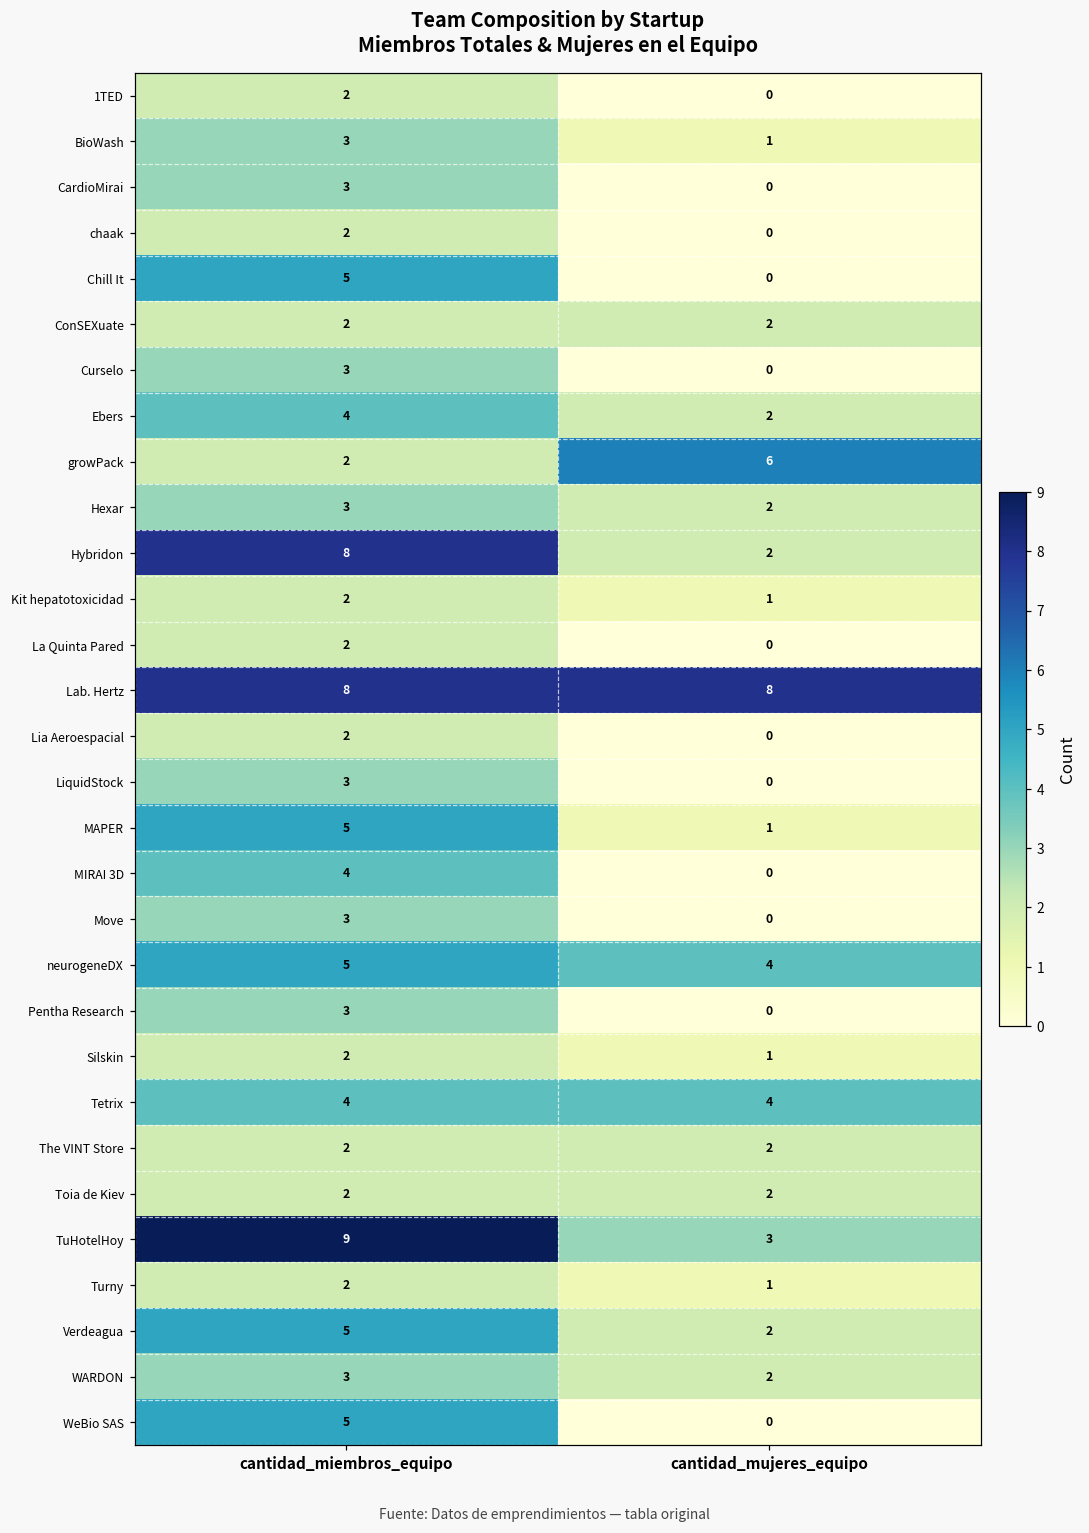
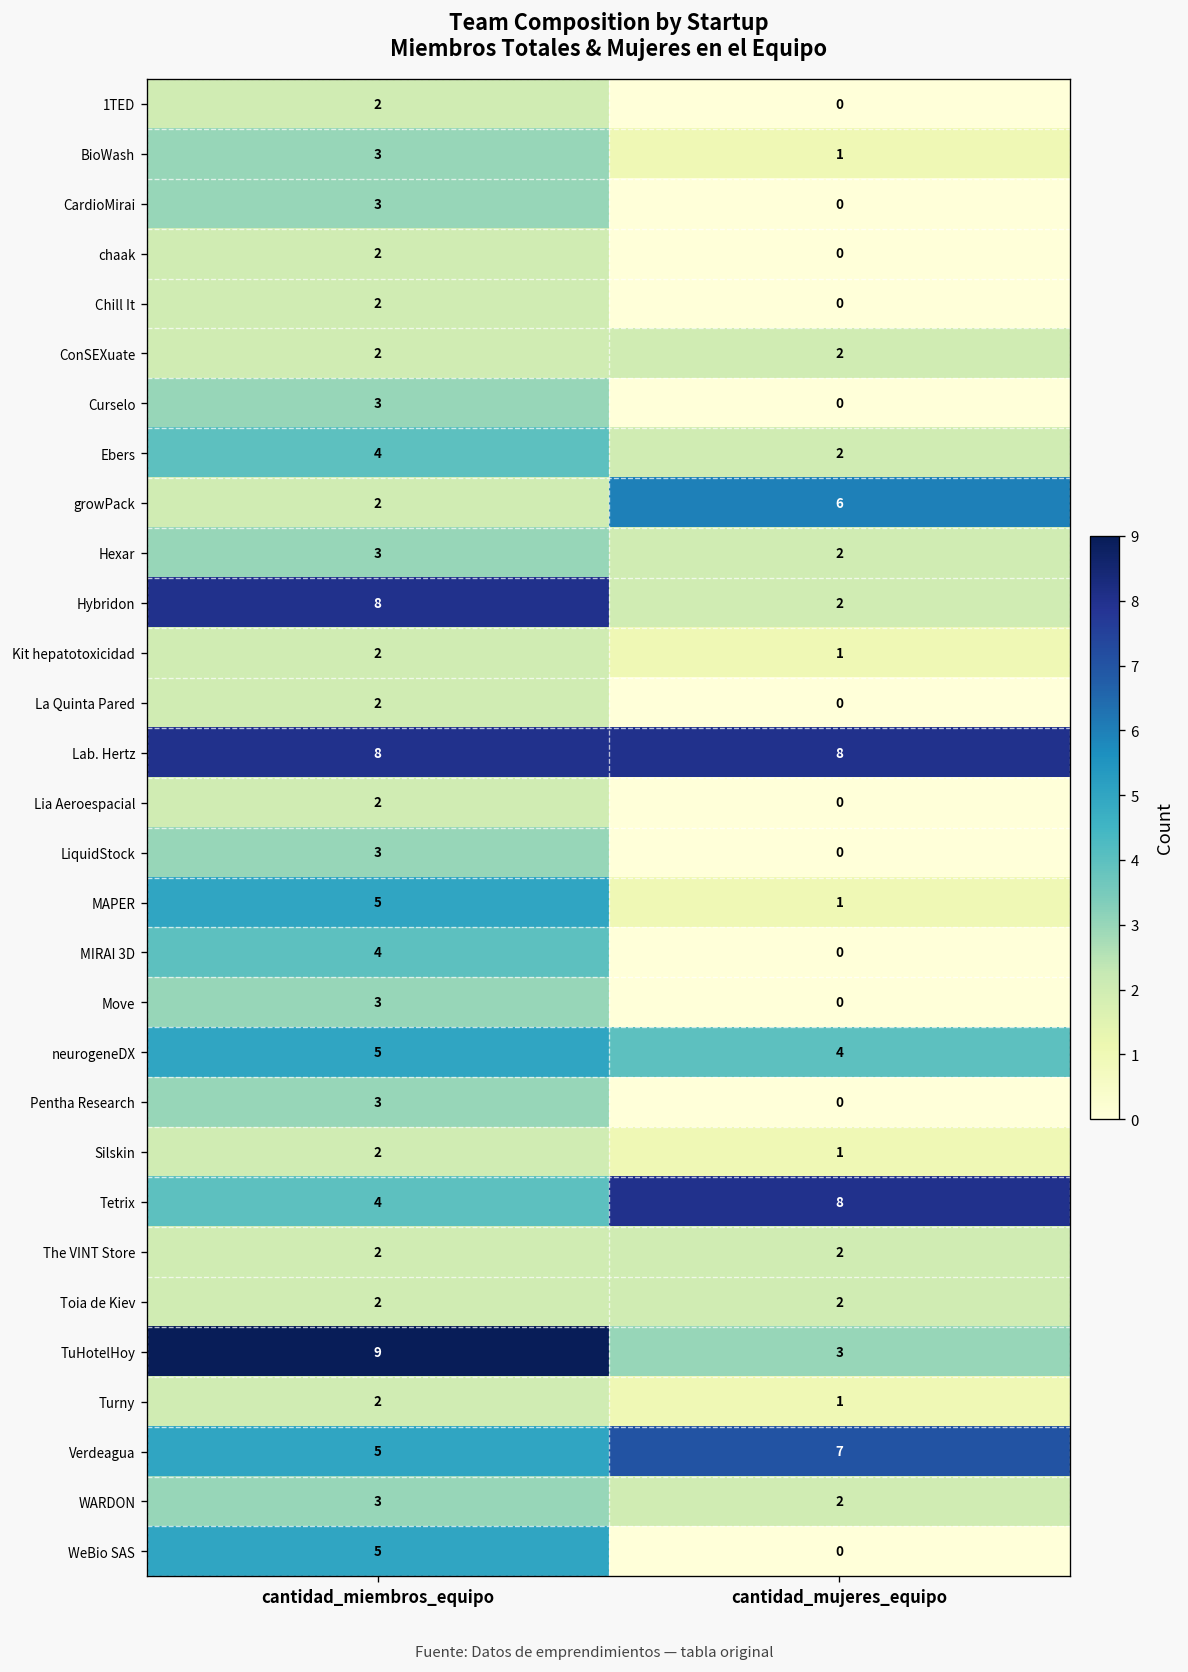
  {
    "1TED": {
      "cantidad_miembros_equipo": 2,
      "cantidad_mujeres_equipo": 0
    },
    "BioWash": {
      "cantidad_miembros_equipo": 3,
      "cantidad_mujeres_equipo": 1
    },
    "CardioMirai": {
      "cantidad_miembros_equipo": 3,
      "cantidad_mujeres_equipo": 0
    },
    "chaak": {
      "cantidad_miembros_equipo": 2,
      "cantidad_mujeres_equipo": 0
    },
    "Chill It": {
-     "cantidad_miembros_equipo": 5,
+     "cantidad_miembros_equipo": 2,
      "cantidad_mujeres_equipo": 0
    },
    "ConSEXuate": {
      "cantidad_miembros_equipo": 2,
      "cantidad_mujeres_equipo": 2
    },
    "Curselo": {
      "cantidad_miembros_equipo": 3,
      "cantidad_mujeres_equipo": 0
    },
    "Ebers": {
      "cantidad_miembros_equipo": 4,
      "cantidad_mujeres_equipo": 2
    },
    "growPack": {
      "cantidad_miembros_equipo": 2,
      "cantidad_mujeres_equipo": 6
    },
    "Hexar": {
      "cantidad_miembros_equipo": 3,
      "cantidad_mujeres_equipo": 2
    },
    "Hybridon": {
      "cantidad_miembros_equipo": 8,
      "cantidad_mujeres_equipo": 2
    },
    "Kit hepatotoxicidad": {
      "cantidad_miembros_equipo": 2,
      "cantidad_mujeres_equipo": 1
    },
    "La Quinta Pared": {
      "cantidad_miembros_equipo": 2,
      "cantidad_mujeres_equipo": 0
    },
    "Lab. Hertz": {
      "cantidad_miembros_equipo": 8,
      "cantidad_mujeres_equipo": 8
    },
    "Lia Aeroespacial": {
      "cantidad_miembros_equipo": 2,
      "cantidad_mujeres_equipo": 0
    },
    "LiquidStock": {
      "cantidad_miembros_equipo": 3,
      "cantidad_mujeres_equipo": 0
    },
    "MAPER": {
      "cantidad_miembros_equipo": 5,
      "cantidad_mujeres_equipo": 1
    },
    "MIRAI 3D": {
      "cantidad_miembros_equipo": 4,
      "cantidad_mujeres_equipo": 0
    },
    "Move": {
      "cantidad_miembros_equipo": 3,
      "cantidad_mujeres_equipo": 0
    },
    "neurogeneDX": {
      "cantidad_miembros_equipo": 5,
      "cantidad_mujeres_equipo": 4
    },
    "Pentha Research": {
      "cantidad_miembros_equipo": 3,
      "cantidad_mujeres_equipo": 0
    },
    "Silskin": {
      "cantidad_miembros_equipo": 2,
      "cantidad_mujeres_equipo": 1
    },
    "Tetrix": {
      "cantidad_miembros_equipo": 4,
-     "cantidad_mujeres_equipo": 4
+     "cantidad_mujeres_equipo": 8
    },
    "The VINT Store": {
      "cantidad_miembros_equipo": 2,
      "cantidad_mujeres_equipo": 2
    },
    "Toia de Kiev": {
      "cantidad_miembros_equipo": 2,
      "cantidad_mujeres_equipo": 2
    },
    "TuHotelHoy": {
      "cantidad_miembros_equipo": 9,
      "cantidad_mujeres_equipo": 3
    },
    "Turny": {
      "cantidad_miembros_equipo": 2,
      "cantidad_mujeres_equipo": 1
    },
    "Verdeagua": {
      "cantidad_miembros_equipo": 5,
-     "cantidad_mujeres_equipo": 2
+     "cantidad_mujeres_equipo": 7
    },
    "WARDON": {
      "cantidad_miembros_equipo": 3,
      "cantidad_mujeres_equipo": 2
    },
    "WeBio SAS": {
      "cantidad_miembros_equipo": 5,
      "cantidad_mujeres_equipo": 0
    }
  }
